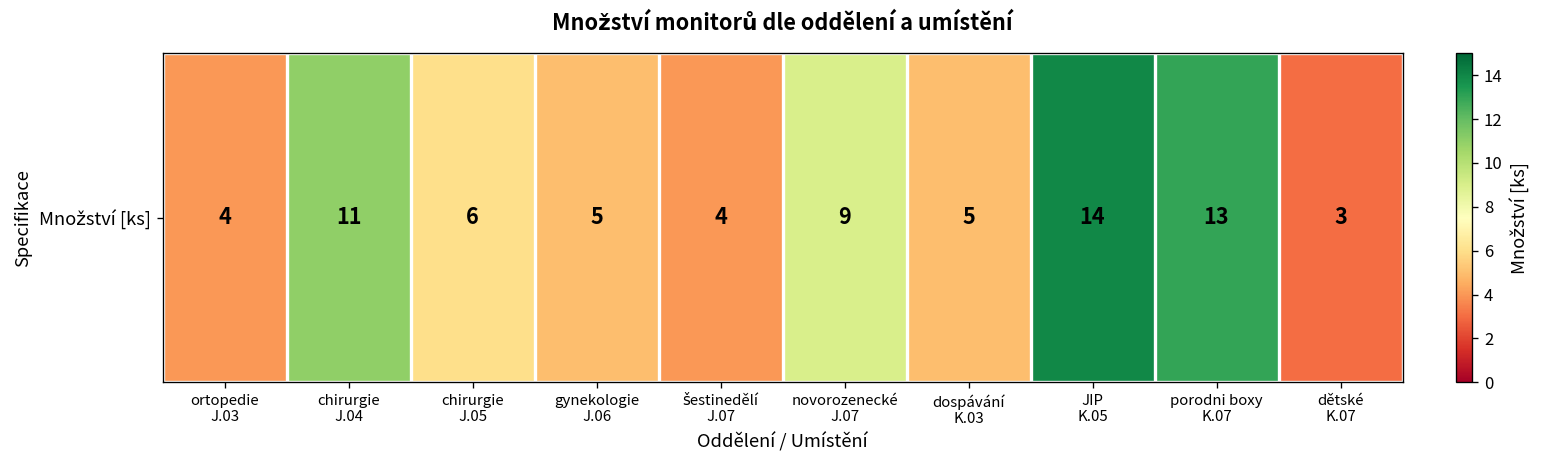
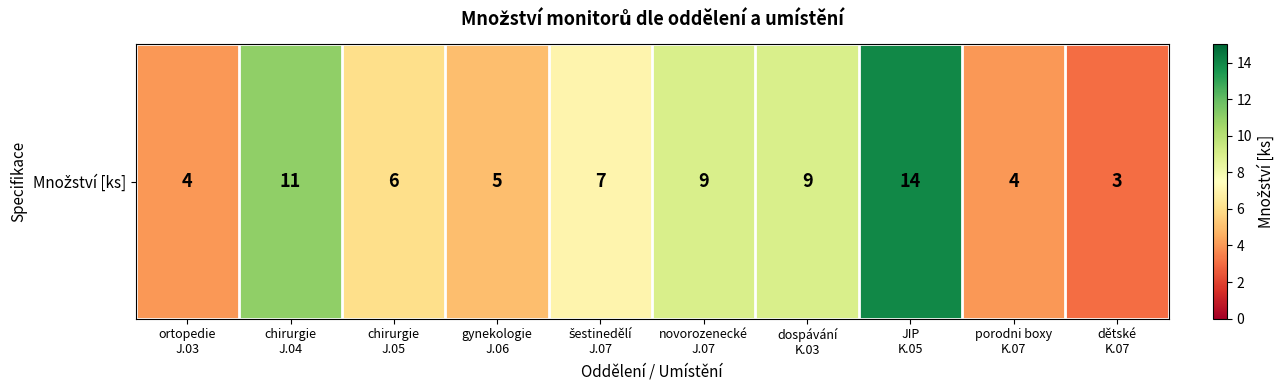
  {
    "Množství [ks]": {
      "ortopedie J.03": 4,
      "chirurgie J.04": 11,
      "chirurgie J.05": 6,
      "gynekologie J.06": 5,
-     "šestinedělí J.07": 4,
+     "šestinedělí J.07": 7,
      "novorozenecké J.07": 9,
-     "dospávání K.03": 5,
+     "dospávání K.03": 9,
      "JIP K.05": 14,
-     "porodni boxy K.07": 13,
+     "porodni boxy K.07": 4,
      "dětské K.07": 3
    }
  }
